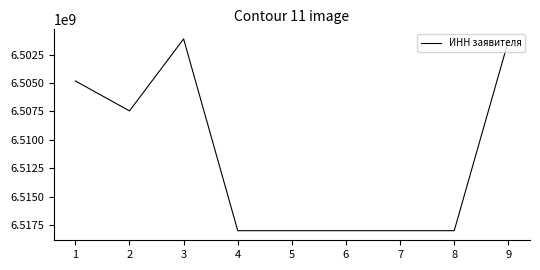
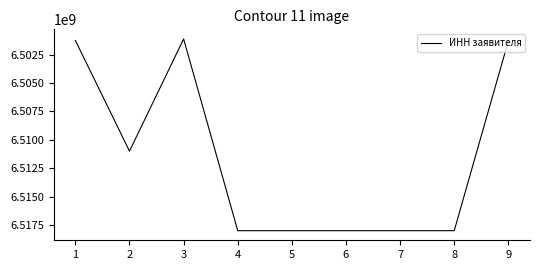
  {
-   "1": 6504800000,
-   "2": 6507500000,
+   "1": 6501200000,
+   "2": 6511000000,
    "3": 6501100000,
    "4": 6518000000,
    "5": 6518000000,
    "6": 6518000000,
    "7": 6518000000,
    "8": 6518000000
  }
